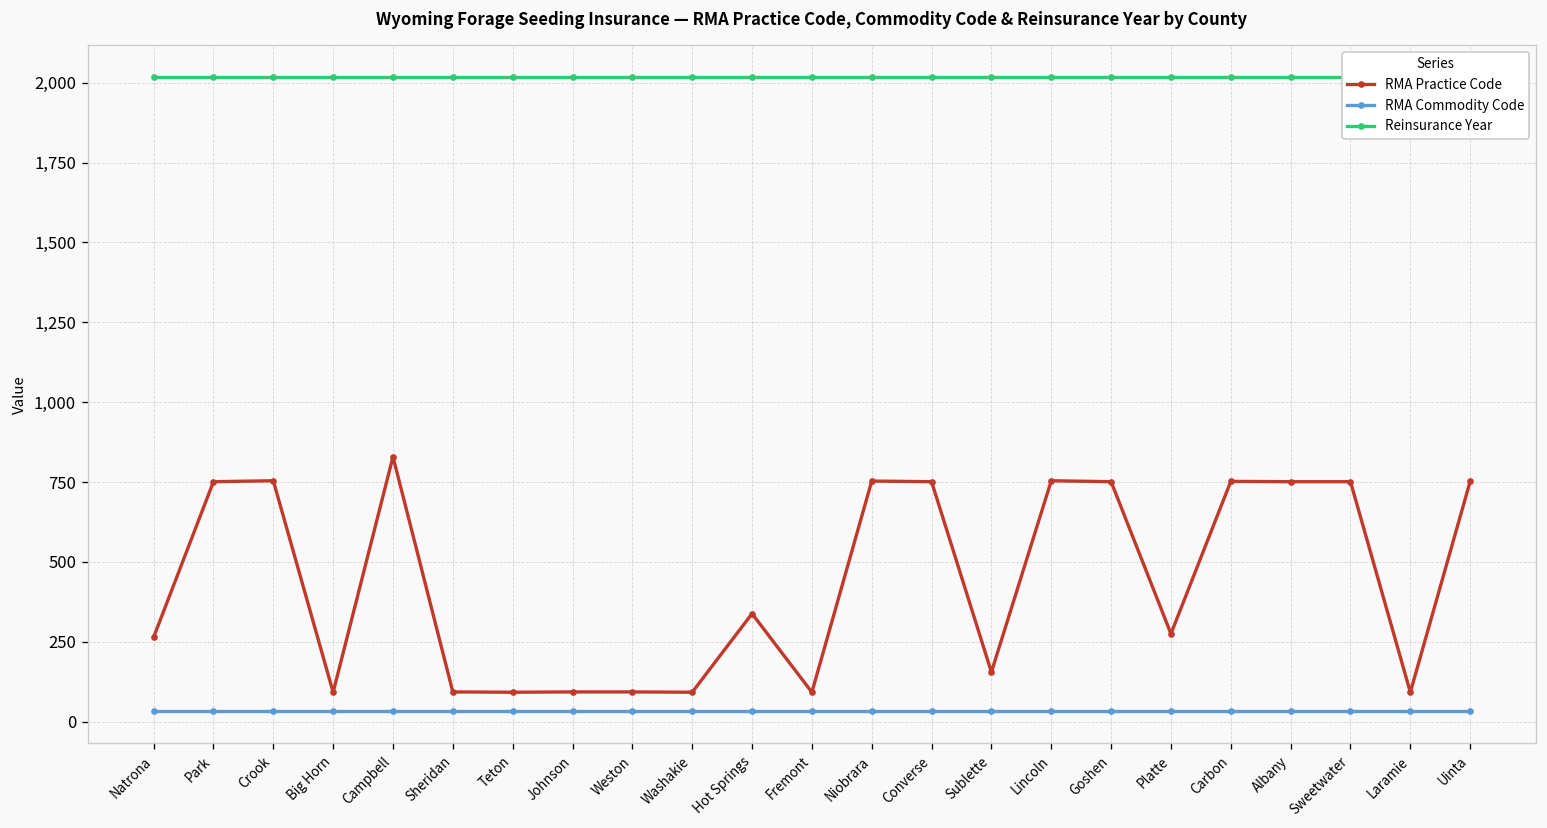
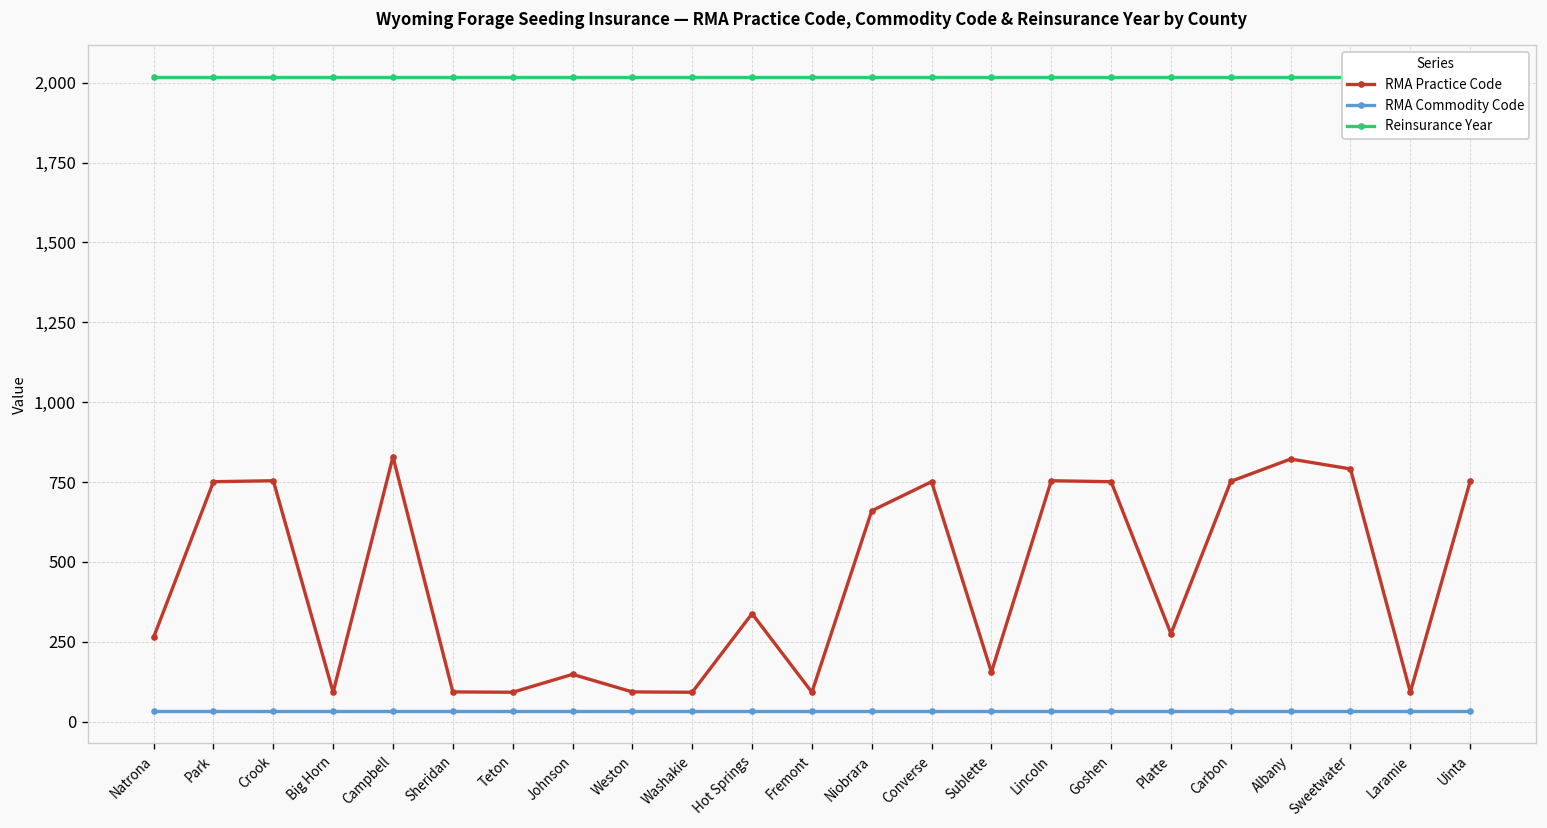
  {
    "RMA Practice Code": {
      "Natrona": "260",
      "Park": "750",
      "Crook": "750",
      "Big Horn": "90",
      "Campbell": "830",
      "Sheridan": "90",
      "Teton": "90",
-     "Johnson": "90",
+     "Johnson": "150",
      "Weston": "90",
      "Washakie": "90",
      "Hot Springs": "340",
      "Fremont": "90",
-     "Niobrara": "750",
+     "Niobrara": "660",
      "Converse": "750",
      "Sublette": "160",
      "Lincoln": "750",
      "Goshen": "750",
      "Platte": "280",
      "Carbon": "750",
-     "Albany": "750",
-     "Sweetwater": "750",
+     "Albany": "820",
+     "Sweetwater": "790",
      "Laramie": "90",
      "Uinta": "750"
    },
    "RMA Commodity Code": {
      "Natrona": "30",
      "Park": "30",
      "Crook": "30",
      "Big Horn": "30",
      "Campbell": "30",
      "Sheridan": "30",
      "Teton": "30",
      "Johnson": "30",
      "Weston": "30",
      "Washakie": "30",
      "Hot Springs": "30",
      "Fremont": "30",
      "Niobrara": "30",
      "Converse": "30",
      "Sublette": "30",
      "Lincoln": "30",
      "Goshen": "30",
      "Platte": "30",
      "Carbon": "30",
      "Albany": "30",
      "Sweetwater": "30",
      "Laramie": "30",
      "Uinta": "30"
    },
    "Reinsurance Year": {
      "Natrona": "2,020",
      "Park": "2,020",
      "Crook": "2,020",
      "Big Horn": "2,020",
      "Campbell": "2,020",
      "Sheridan": "2,020",
      "Teton": "2,020",
      "Johnson": "2,020",
      "Weston": "2,020",
      "Washakie": "2,020",
      "Hot Springs": "2,020",
      "Fremont": "2,020",
      "Niobrara": "2,020",
      "Converse": "2,020",
      "Sublette": "2,020",
      "Lincoln": "2,020",
      "Goshen": "2,020",
      "Platte": "2,020",
      "Carbon": "2,020",
      "Albany": "2,020"
    }
  }
